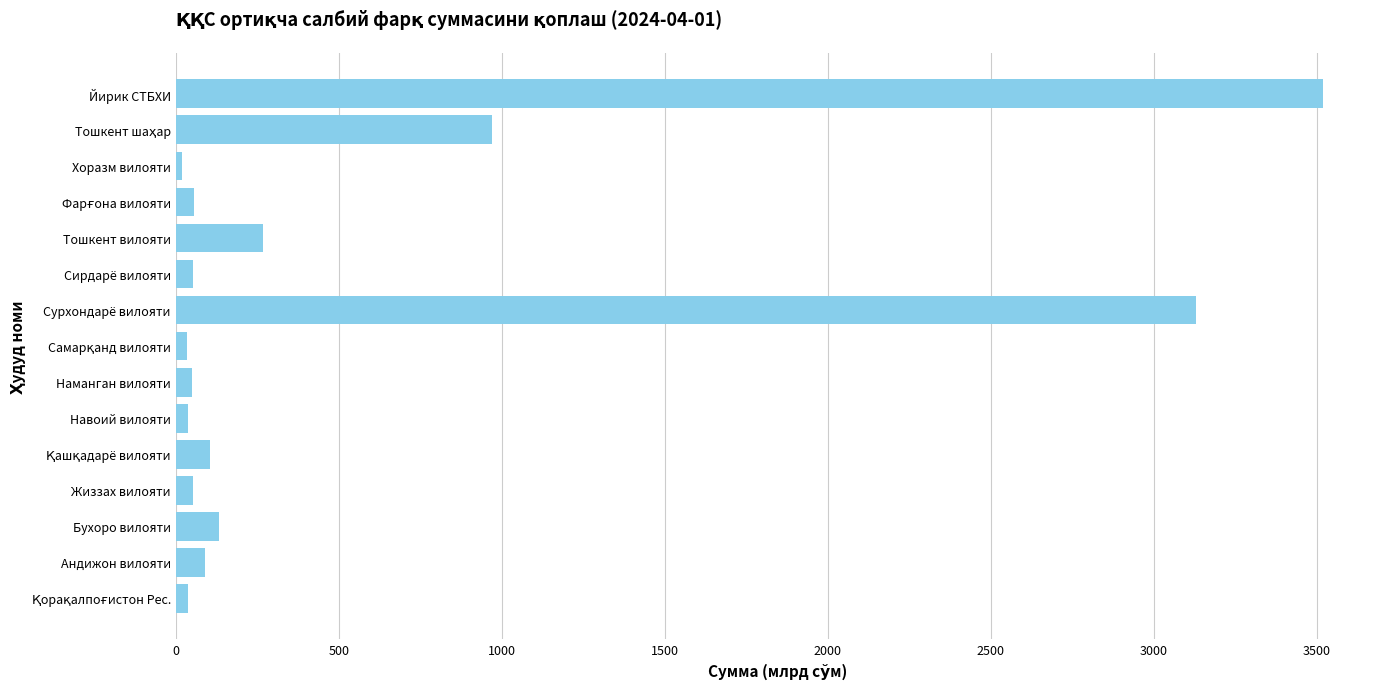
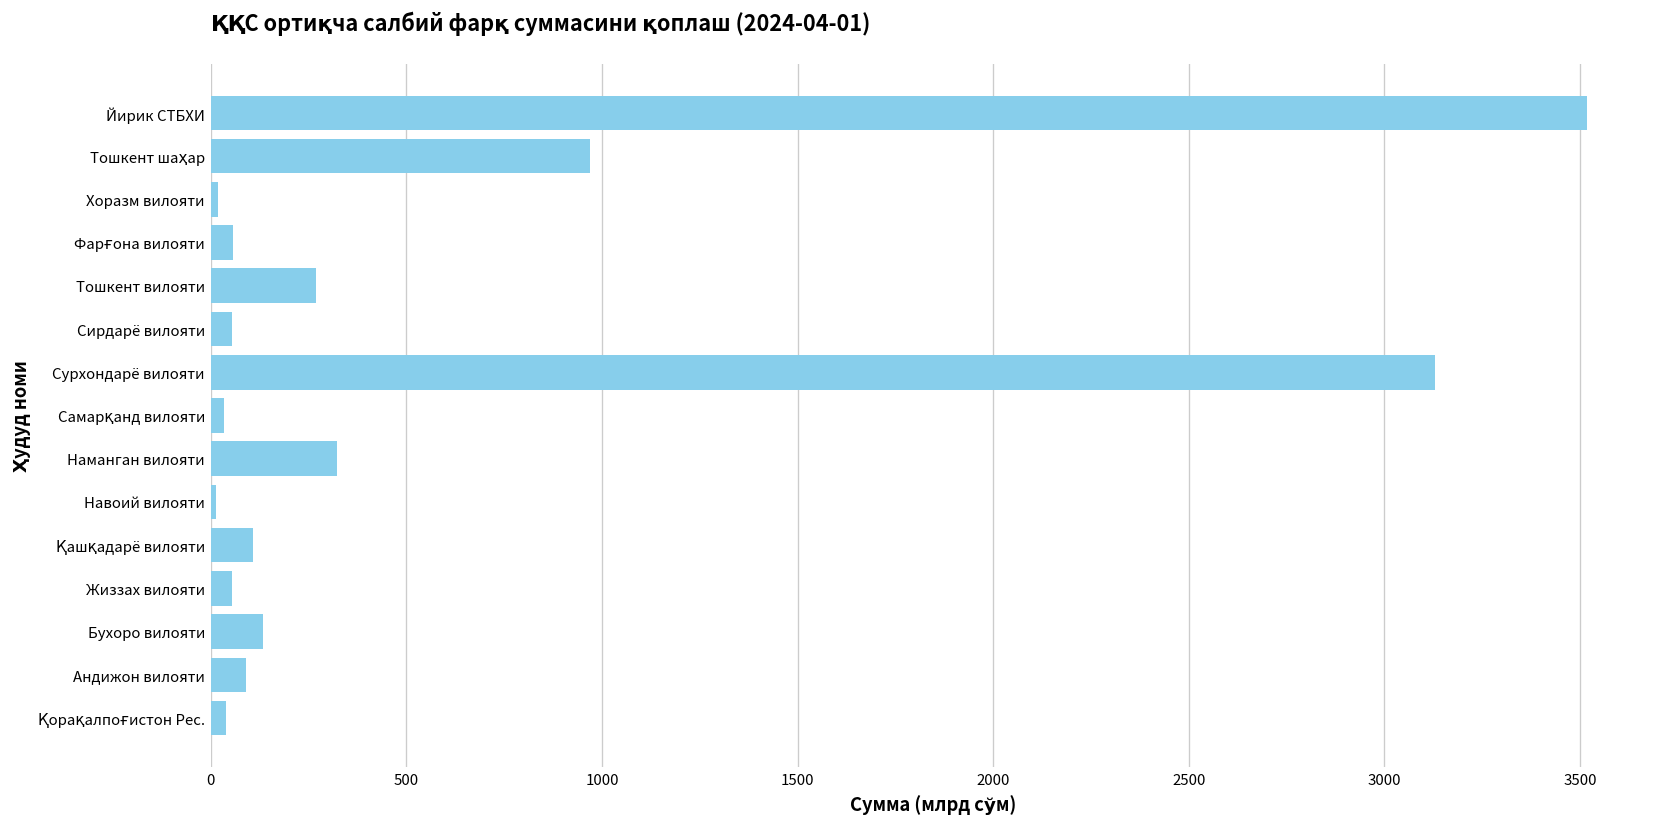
  {
    "Йирик СТБХИ": 3520,
    "Тошкент шаҳар": 970,
    "Хоразм вилояти": 20,
    "Фарғона вилояти": 60,
    "Тошкент вилояти": 270,
    "Сирдарё вилояти": 50,
    "Сурхондарё вилояти": 3130,
    "Самарқанд вилояти": 30,
-   "Наманган вилояти": 50,
-   "Навоий вилояти": 40,
+   "Наманган вилояти": 320,
+   "Навоий вилояти": 10,
    "Қашқадарё вилояти": 110,
    "Жиззах вилояти": 50,
    "Бухоро вилояти": 130,
    "Андижон вилояти": 90,
    "Қорақалпоғистон Рес.": 40
  }
